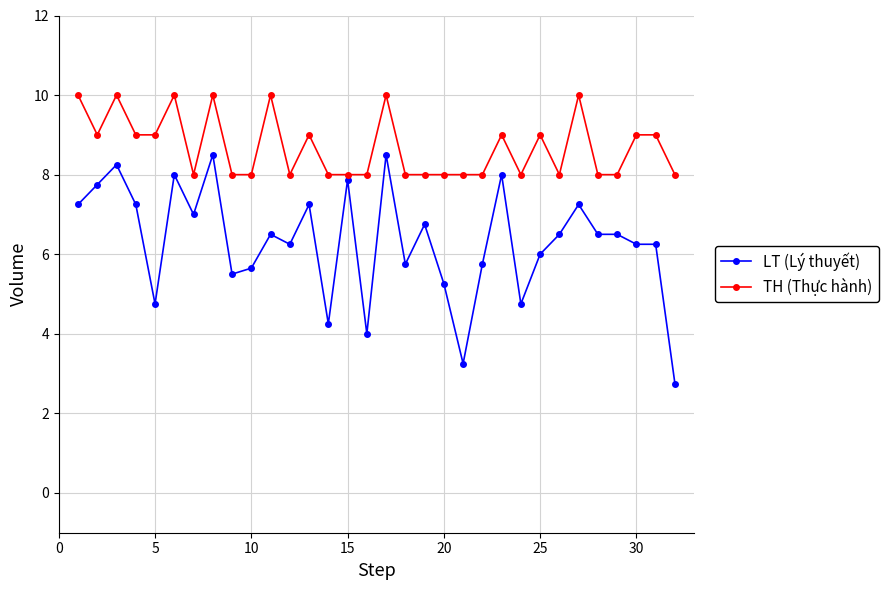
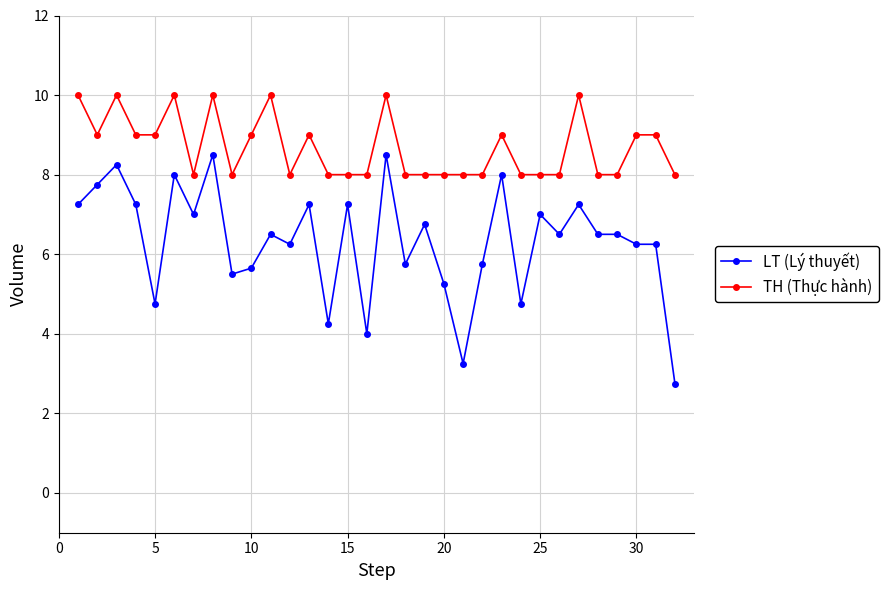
  {
    "LT (Lý thuyết)": {
      "5": 4.8,
      "10": 5.7,
-     "15": 7.9,
+     "15": 7.3,
      "20": 5.3,
-     "25": 6,
+     "25": 7,
      "30": 6.3
    },
    "TH (Thực hành)": {
      "5": 9,
-     "10": 8,
+     "10": 9,
      "15": 8,
      "20": 8,
-     "25": 9,
+     "25": 8,
      "30": 9
    }
  }
